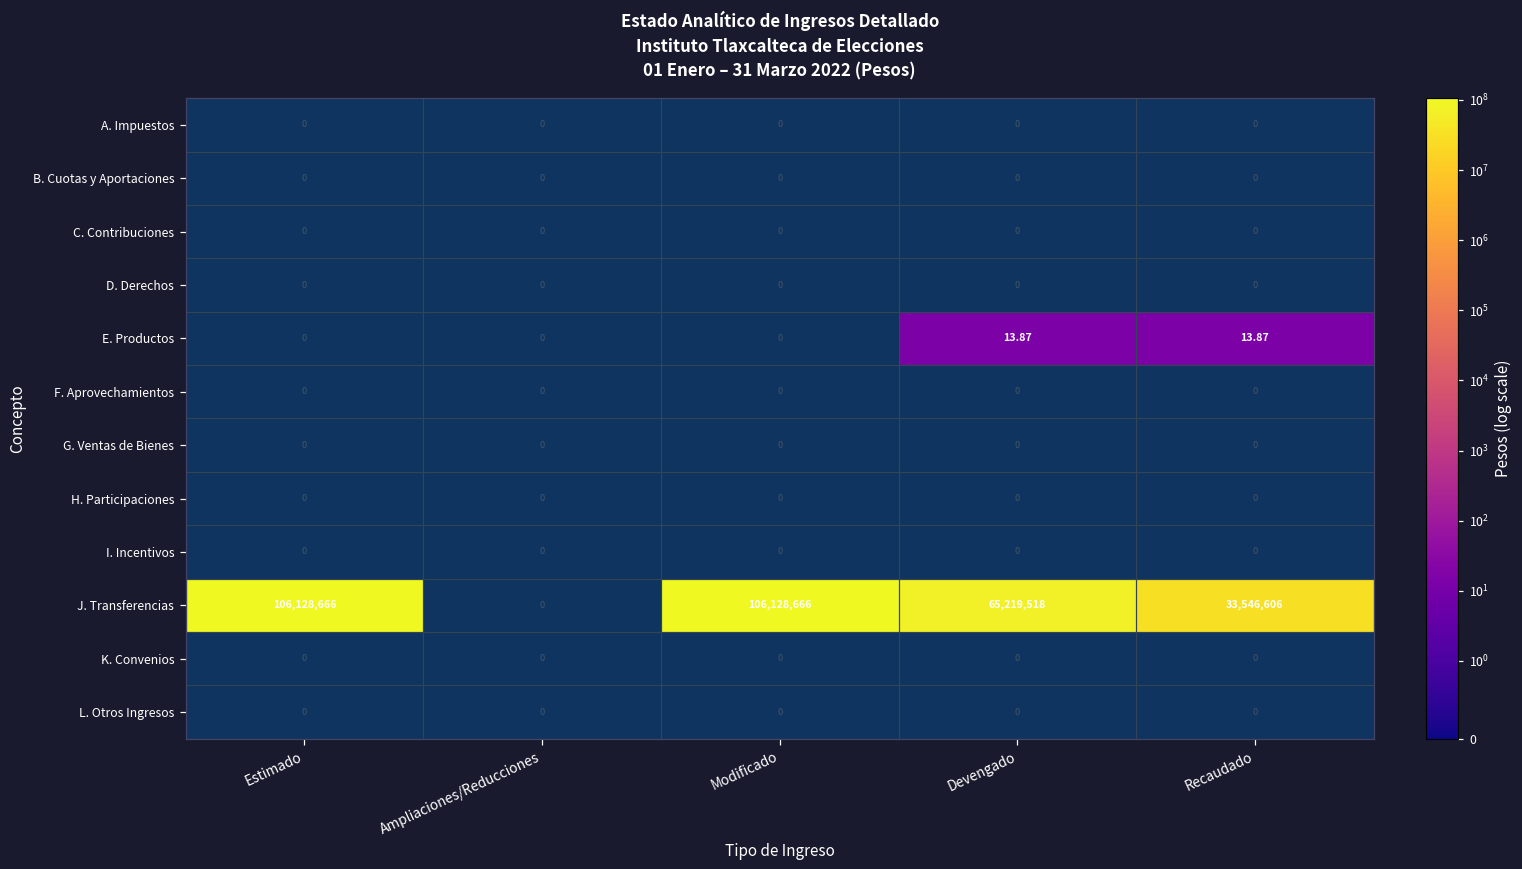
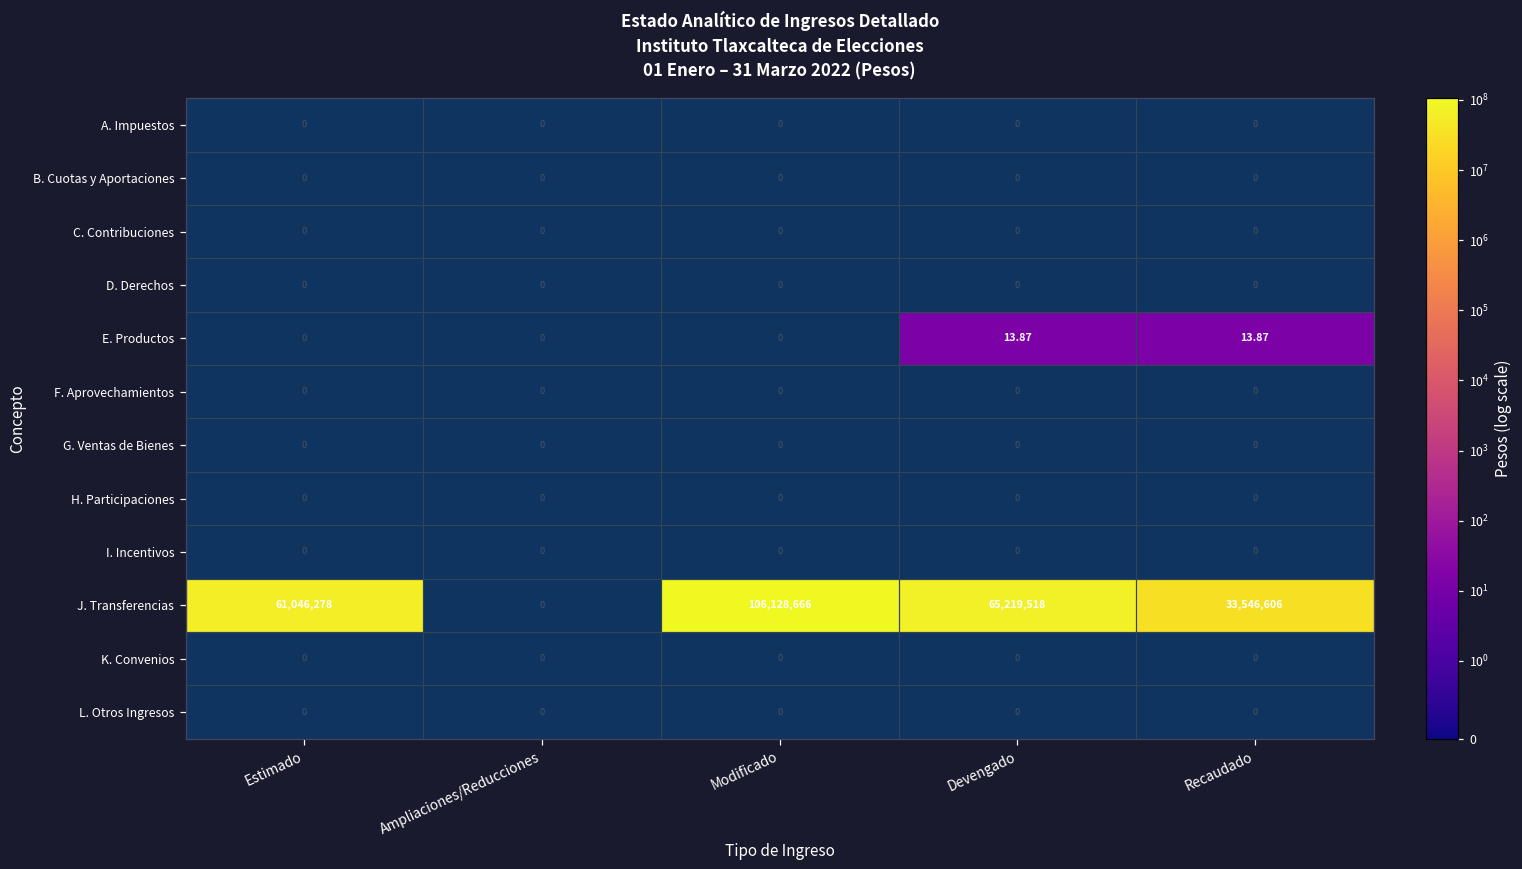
  {
    "E. Productos": {
      "Devengado": "13.87",
      "Recaudado": "13.87"
    },
    "J. Transferencias": {
-     "Estimado": "106,128,666",
+     "Estimado": "61,046,278",
      "Modificado": "106,128,666",
      "Devengado": "65,219,518",
      "Recaudado": "33,546,606"
    }
  }
